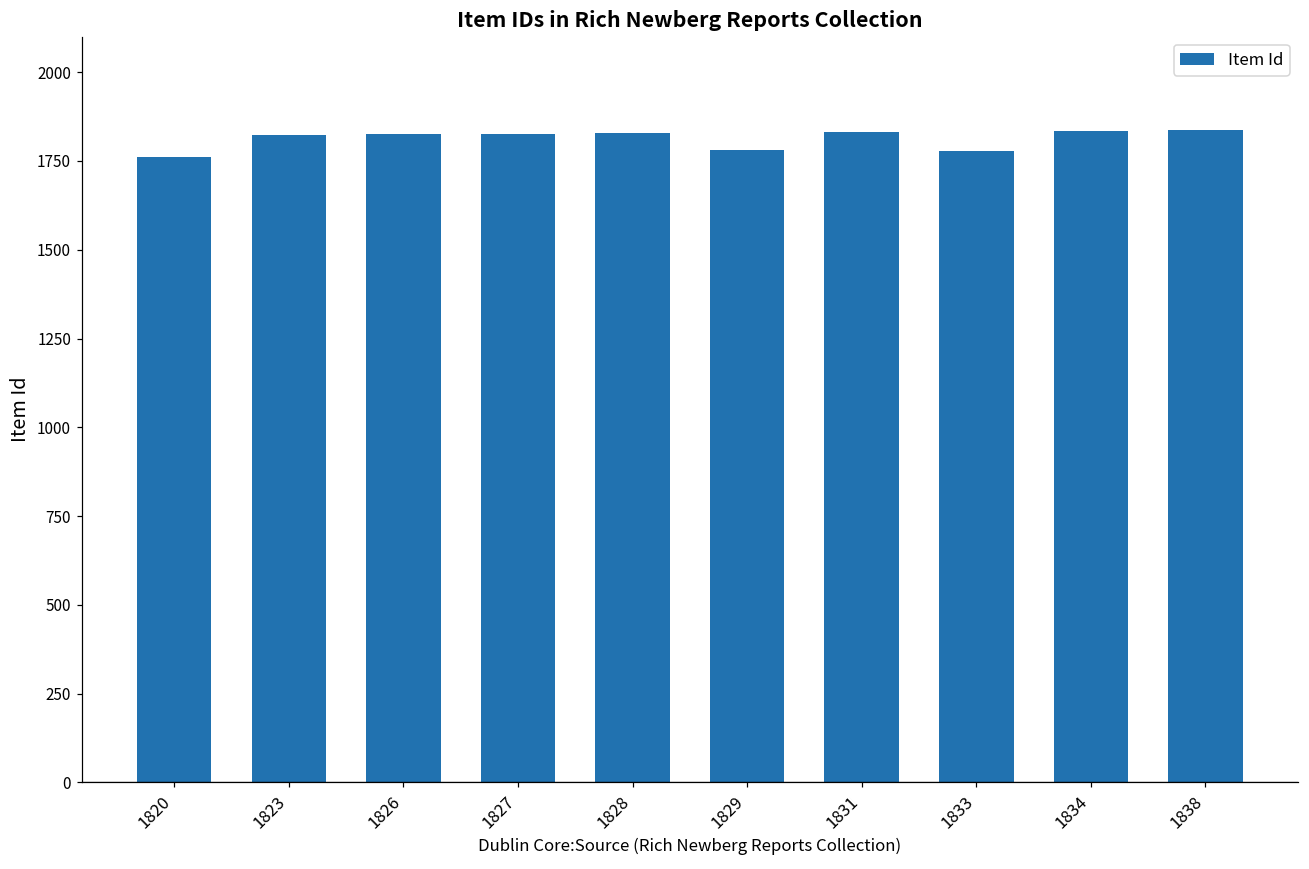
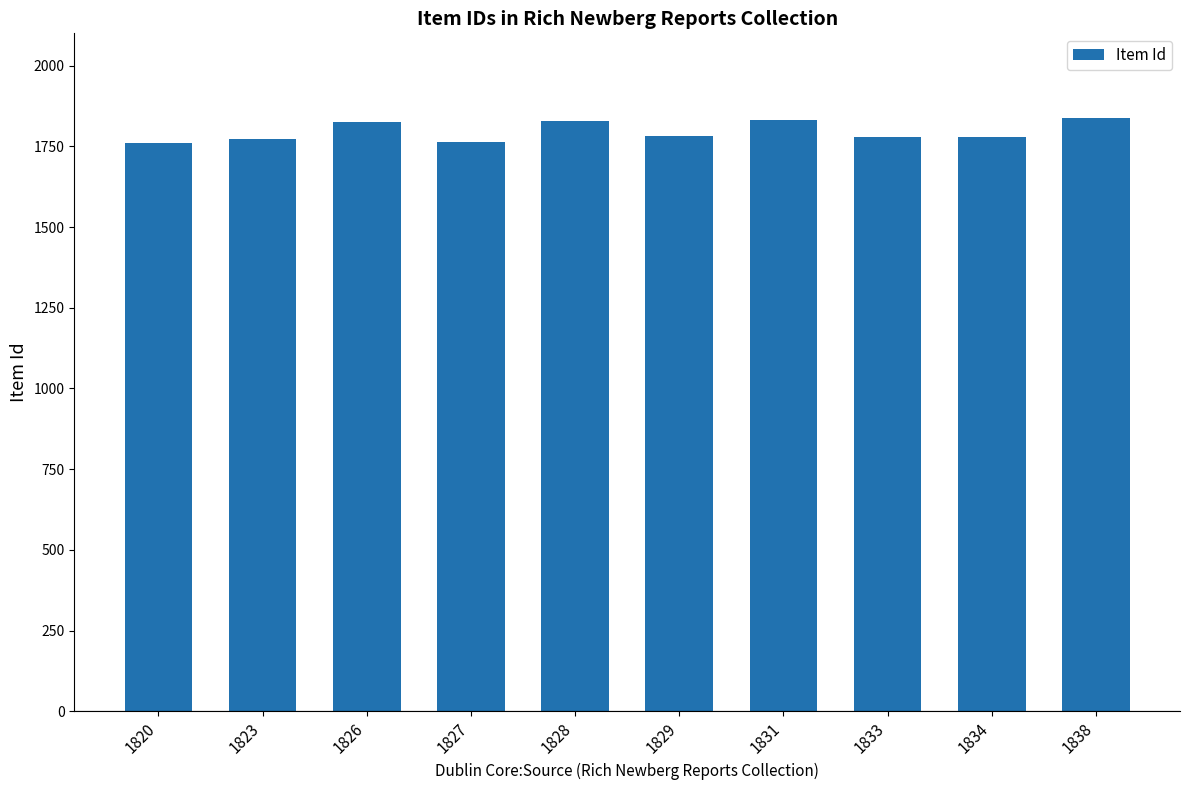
  {
    "1820": 1760,
-   "1823": 1820,
+   "1823": 1770,
    "1826": 1830,
-   "1827": 1830,
+   "1827": 1760,
    "1828": 1830,
    "1829": 1780,
    "1831": 1830,
    "1833": 1780,
-   "1834": 1830,
+   "1834": 1780,
    "1838": 1840
  }
